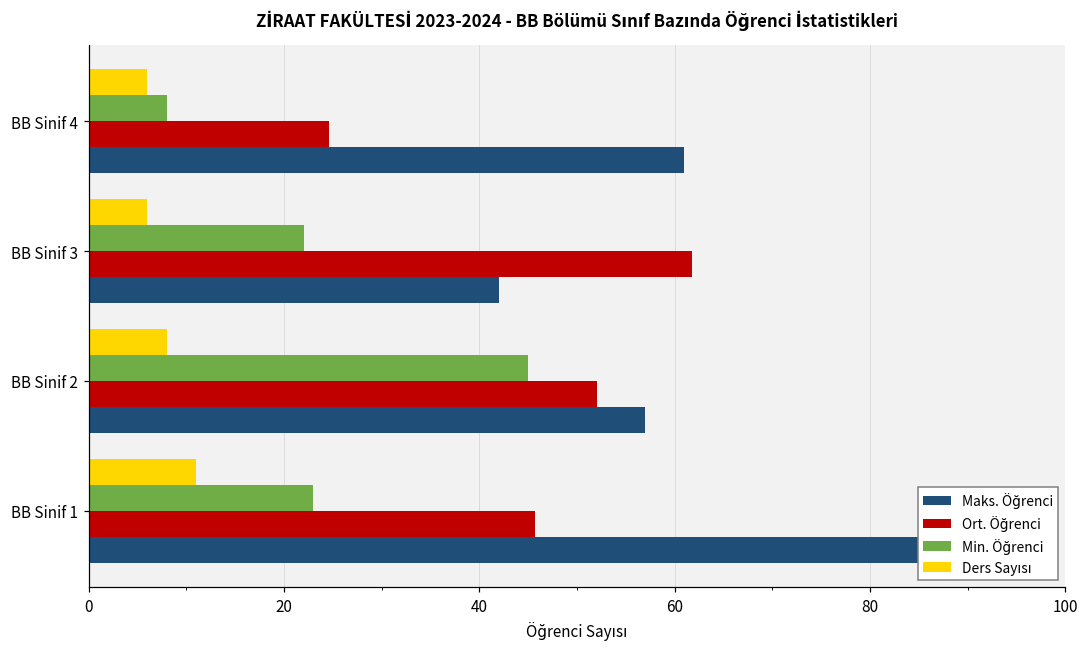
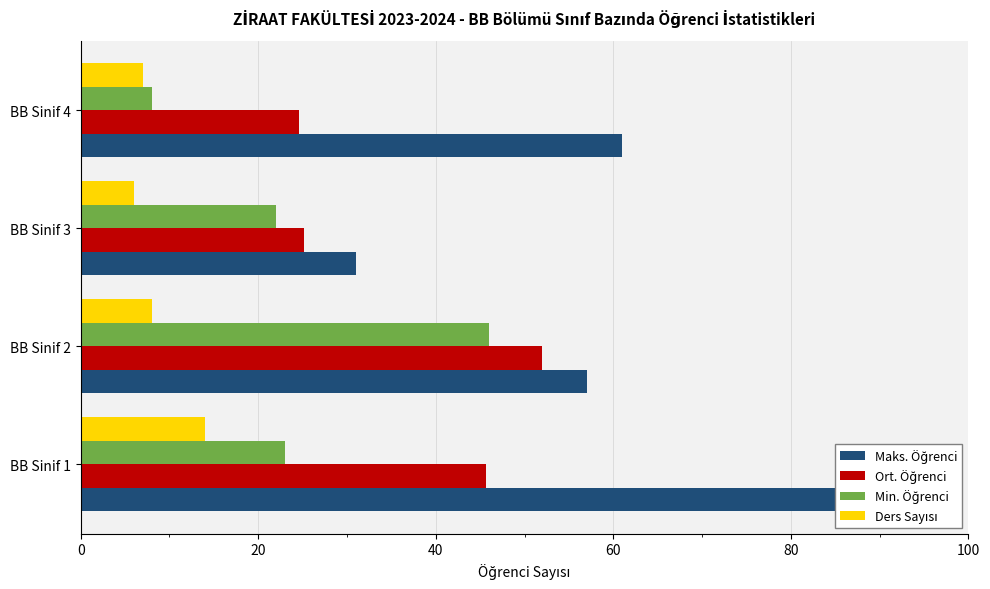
  {
    "Maks. Öğrenci": {
      "BB Sinif 4": 61,
-     "BB Sinif 3": 42,
+     "BB Sinif 3": 31,
      "BB Sinif 2": 57
    },
    "Ort. Öğrenci": {
      "BB Sinif 4": 25,
-     "BB Sinif 3": 62,
+     "BB Sinif 3": 25,
      "BB Sinif 2": 52,
      "BB Sinif 1": 46
    },
    "Min. Öğrenci": {
      "BB Sinif 4": 8,
      "BB Sinif 3": 22,
-     "BB Sinif 2": 45,
+     "BB Sinif 2": 46,
      "BB Sinif 1": 23
    },
    "Ders Sayısı": {
-     "BB Sinif 4": 6,
+     "BB Sinif 4": 7,
      "BB Sinif 3": 6,
      "BB Sinif 2": 8,
-     "BB Sinif 1": 11
+     "BB Sinif 1": 14
    }
  }
